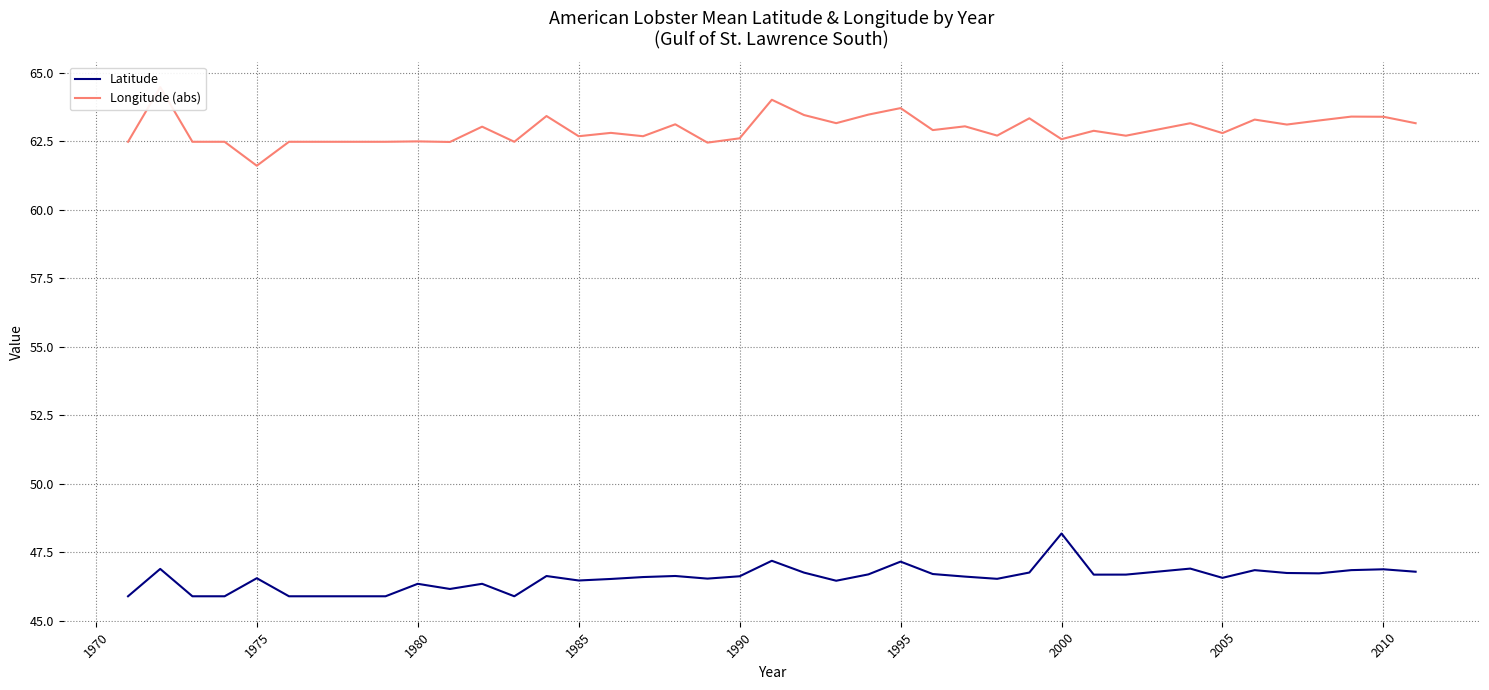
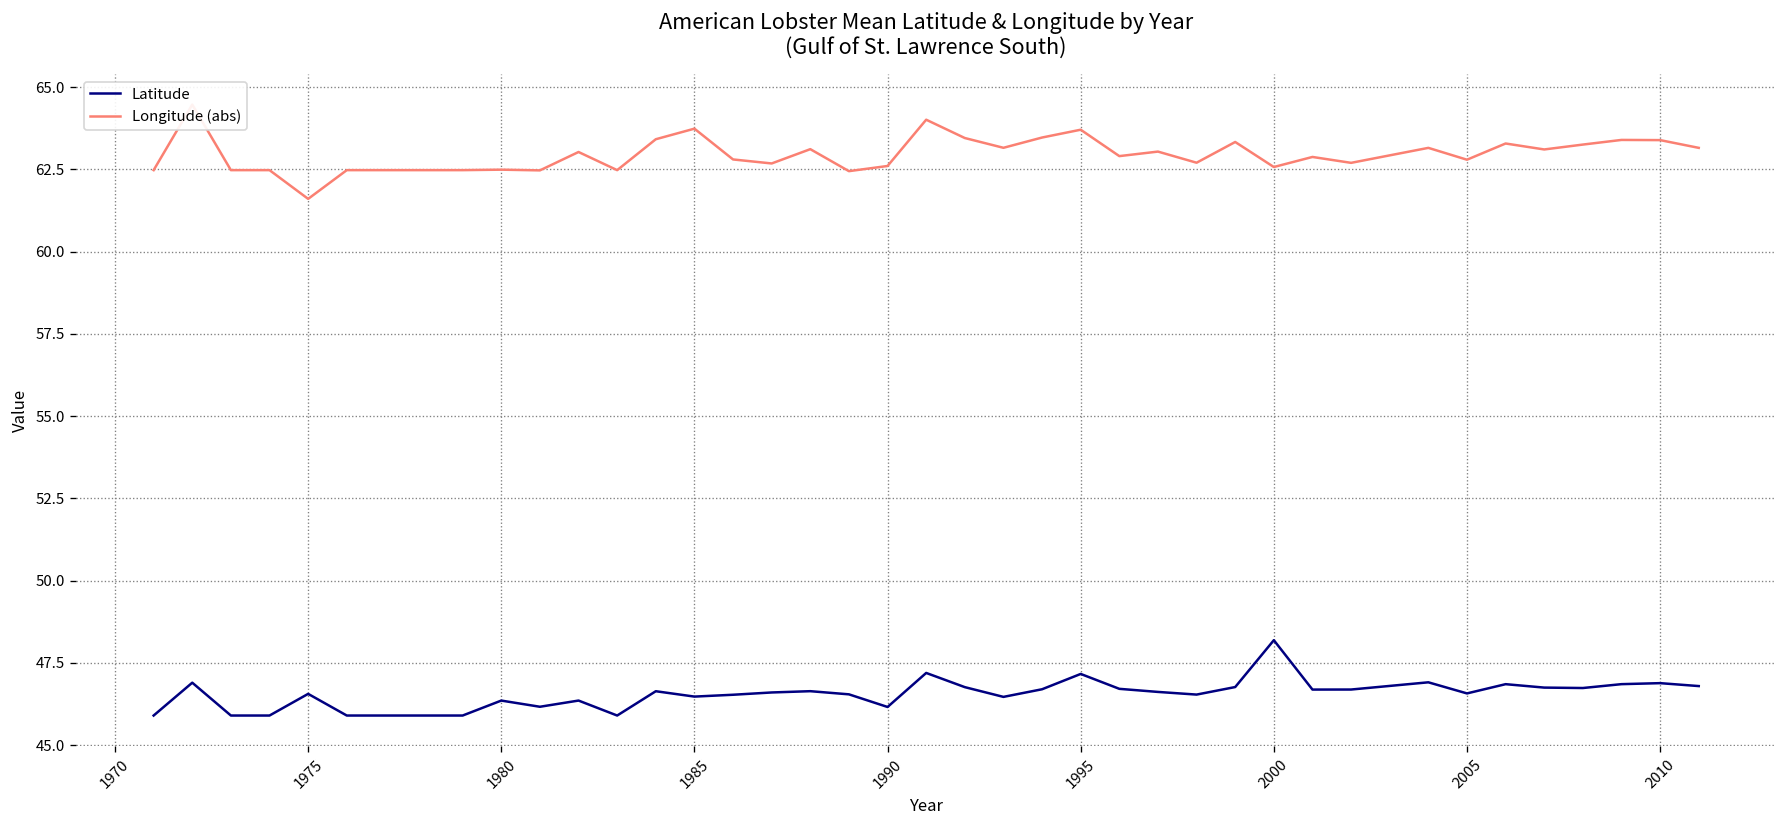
  {
    "Latitude": {
      "1975": 46.6,
      "1980": 46.4,
      "1985": 46.5,
-     "1990": 46.6,
+     "1990": 46.2,
      "1995": 47.2,
      "2000": 48.2,
      "2005": 46.6,
      "2010": 46.9
    },
    "Longitude (abs)": {
      "1975": 61.6,
      "1980": 62.5,
-     "1985": 62.7,
+     "1985": 63.7,
      "1990": 62.6,
      "1995": 63.7,
      "2000": 62.6,
      "2005": 62.8,
      "2010": 63.4
    }
  }
